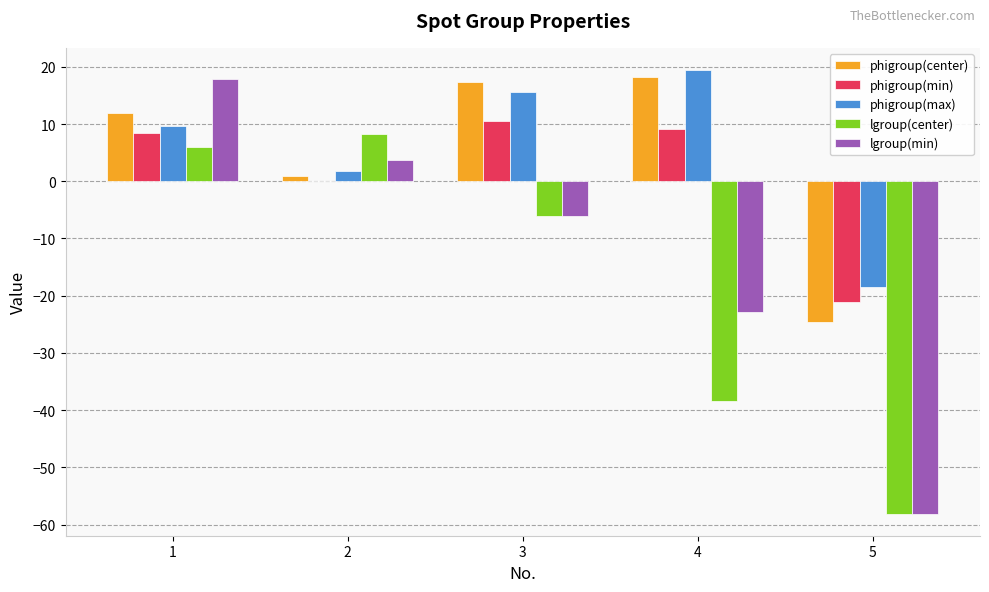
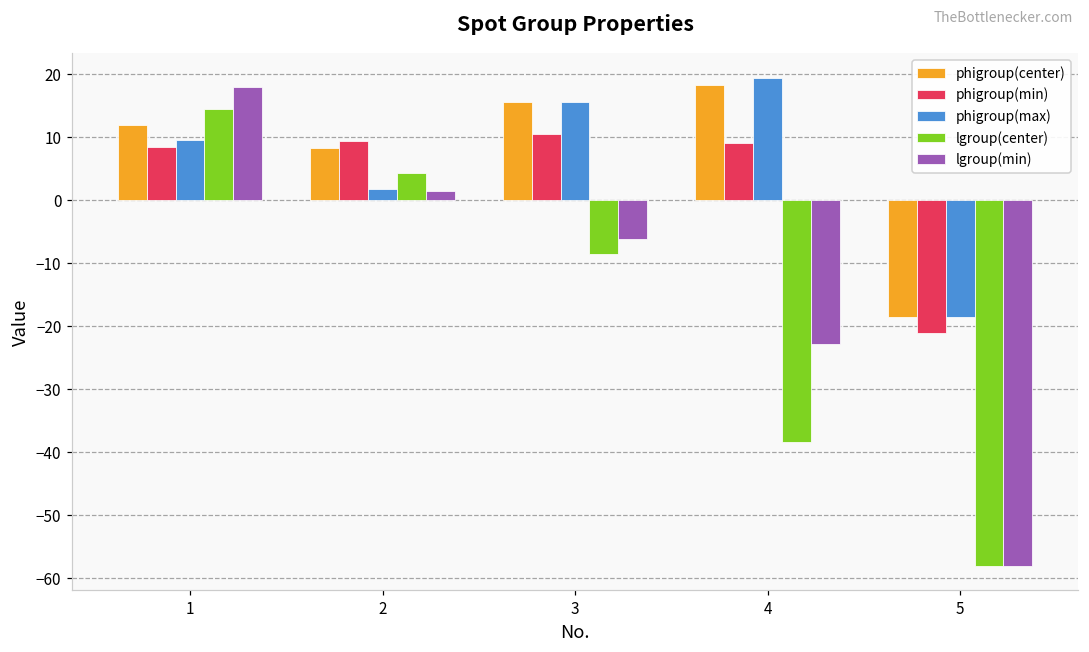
  {
    "phigroup(center)": {
      "1": 12,
-     "2": 1,
-     "3": 17,
+     "2": 8,
+     "3": 16,
      "4": 18,
-     "5": -25
+     "5": -19
    },
    "phigroup(min)": {
      "1": 8,
-     "2": 0,
+     "2": 9,
      "3": 11,
      "4": 9,
      "5": -21
    },
    "phigroup(max)": {
      "1": 10,
      "2": 2,
      "3": 16,
      "4": 19,
      "5": -19
    },
    "lgroup(center)": {
-     "1": 6,
-     "2": 8,
-     "3": -6,
+     "1": 14,
+     "2": 4,
+     "3": -8,
      "4": -38,
      "5": -58
    },
    "lgroup(min)": {
      "1": 18,
-     "2": 4,
+     "2": 1,
      "3": -6,
      "4": -23,
      "5": -58
    }
  }
